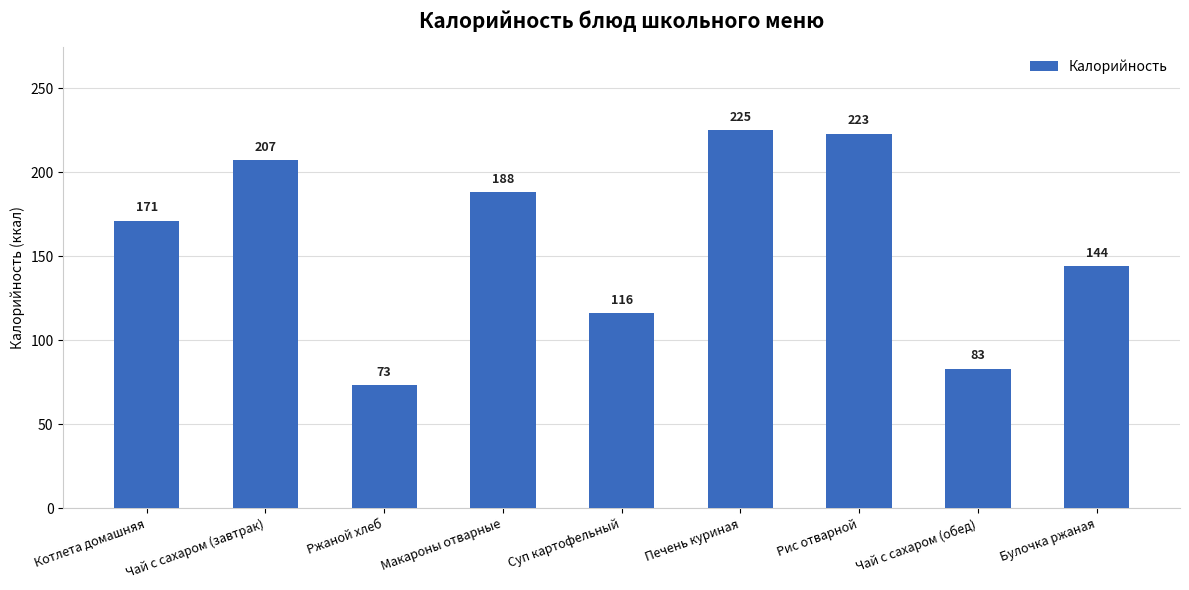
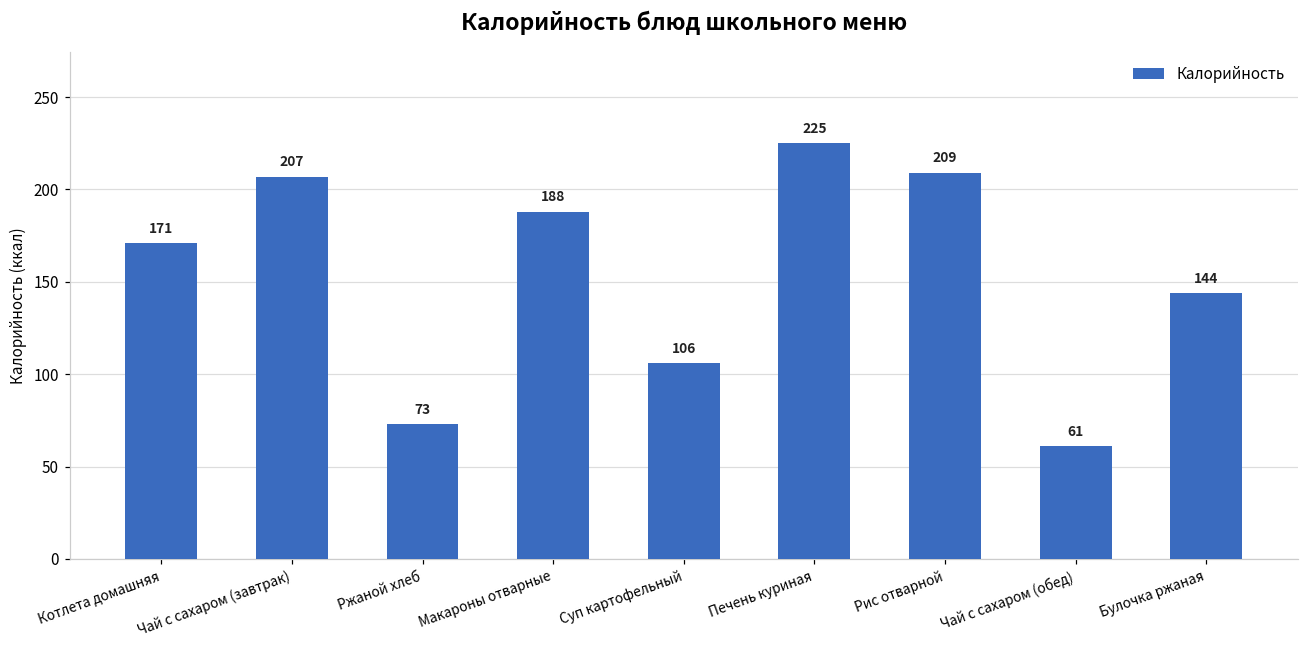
  {
    "Котлета домашняя": 171,
    "Чай с сахаром (завтрак)": 207,
    "Ржаной хлеб": 73,
    "Макароны отварные": 188,
-   "Суп картофельный": 116,
+   "Суп картофельный": 106,
    "Печень куриная": 225,
-   "Рис отварной": 223,
-   "Чай с сахаром (обед)": 83,
+   "Рис отварной": 209,
+   "Чай с сахаром (обед)": 61,
    "Булочка ржаная": 144
  }
